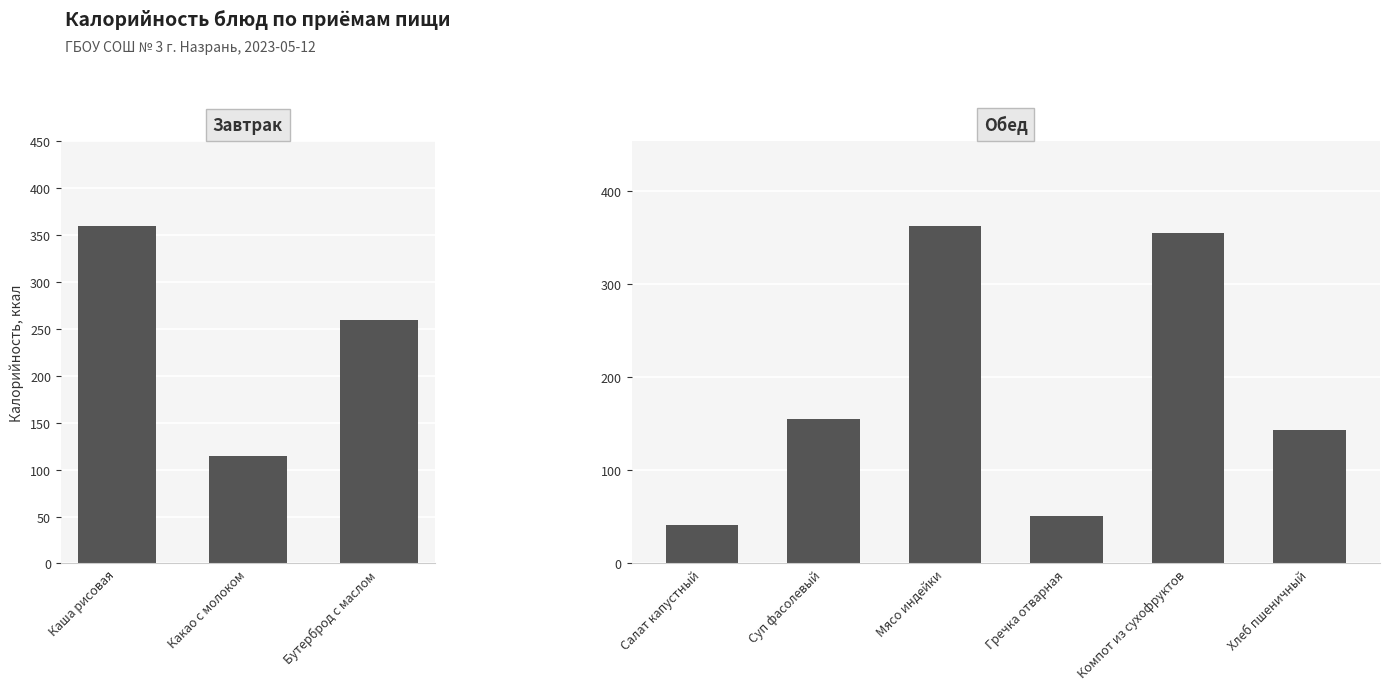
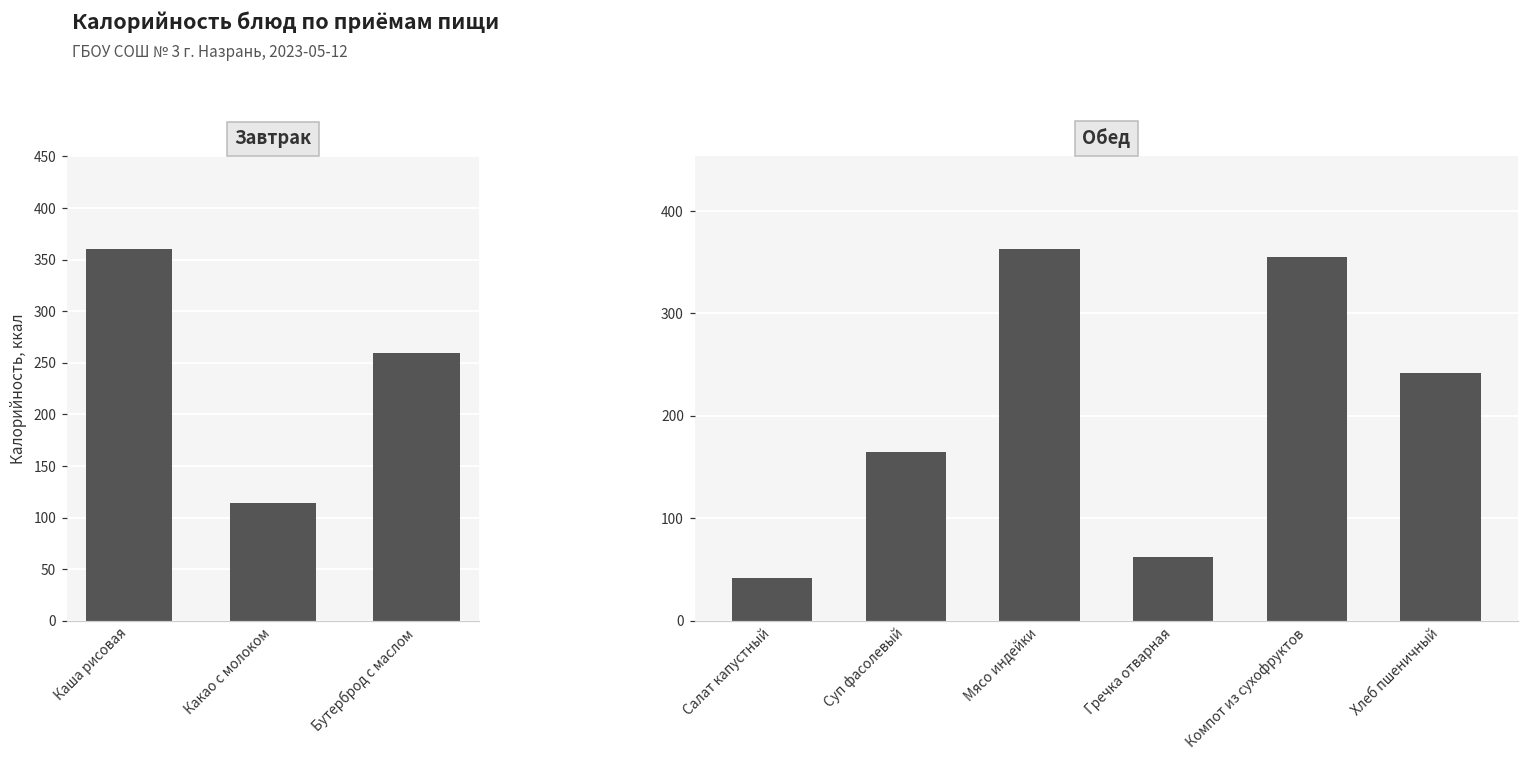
  {
    "Завтрак": {
      "Каша рисовая": 360,
      "Какао с молоком": 110,
      "Бутерброд с маслом": 260
    },
    "Обед": {
      "Салат капустный": 40,
-     "Суп фасолевый": 160,
+     "Суп фасолевый": 170,
      "Мясо индейки": 360,
-     "Гречка отварная": 50,
+     "Гречка отварная": 60,
      "Компот из сухофруктов": 360,
-     "Хлеб пшеничный": 140
+     "Хлеб пшеничный": 240
    }
  }
